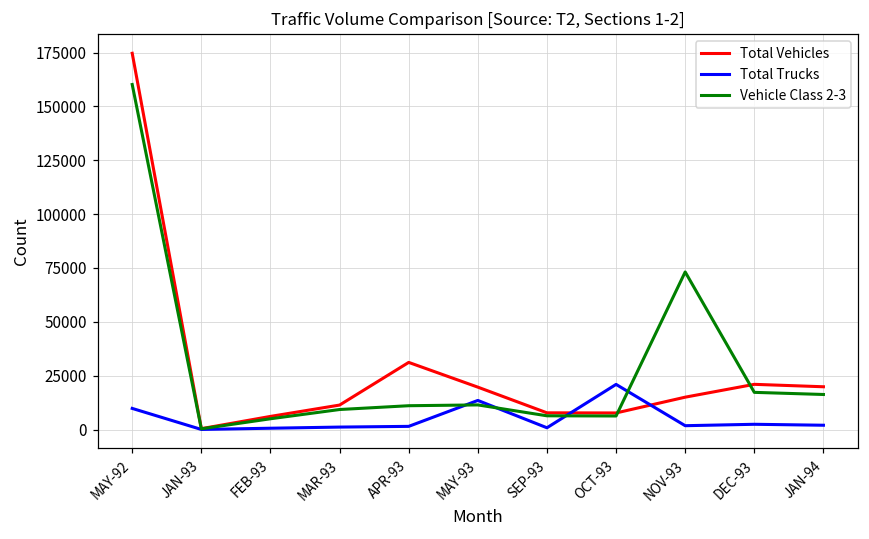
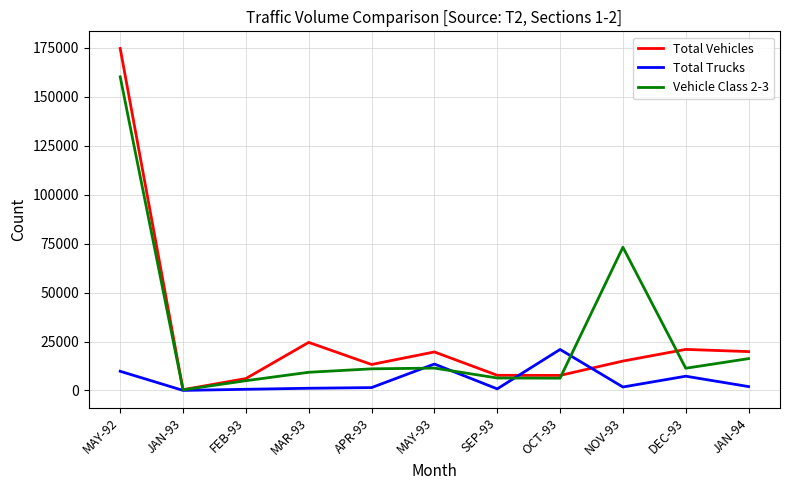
  {
    "Total Vehicles": {
      "MAY-92": 175000,
-     "MAR-93": 11000,
-     "APR-93": 31000,
+     "MAR-93": 25000,
+     "APR-93": 13000,
      "MAY-93": 20000,
      "SEP-93": 8000,
      "OCT-93": 8000,
      "NOV-93": 15000,
      "DEC-93": 21000,
      "JAN-94": 20000
    },
    "Total Trucks": {
      "MAY-92": 10000,
      "FEB-93": 1000,
      "MAR-93": 1000,
      "APR-93": 1000,
      "MAY-93": 14000,
      "SEP-93": 1000,
      "OCT-93": 21000,
      "NOV-93": 2000,
-     "DEC-93": 2000,
+     "DEC-93": 7000,
      "JAN-94": 2000
    },
    "Vehicle Class 2-3": {
      "MAY-92": 160000,
      "MAR-93": 9000,
      "APR-93": 11000,
      "MAY-93": 11000,
      "SEP-93": 6000,
      "OCT-93": 6000,
      "NOV-93": 73000,
-     "DEC-93": 17000,
+     "DEC-93": 11000,
      "JAN-94": 16000
    }
  }
